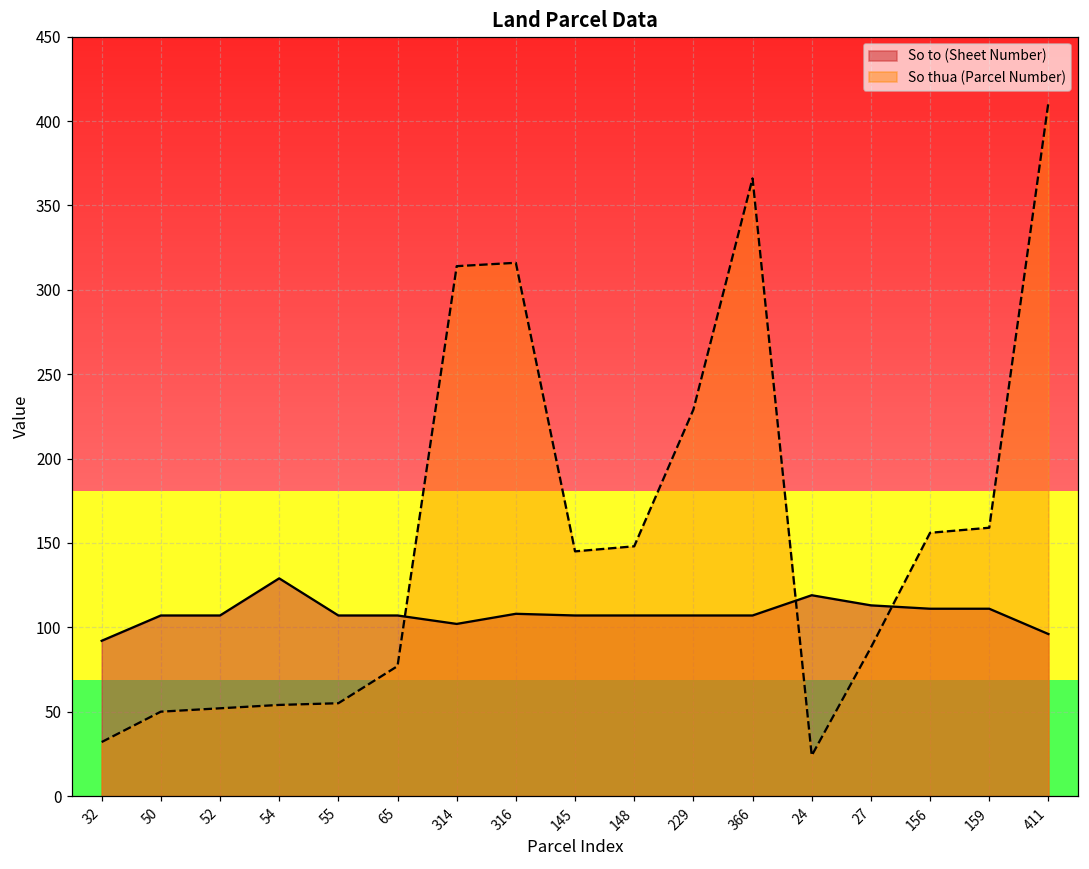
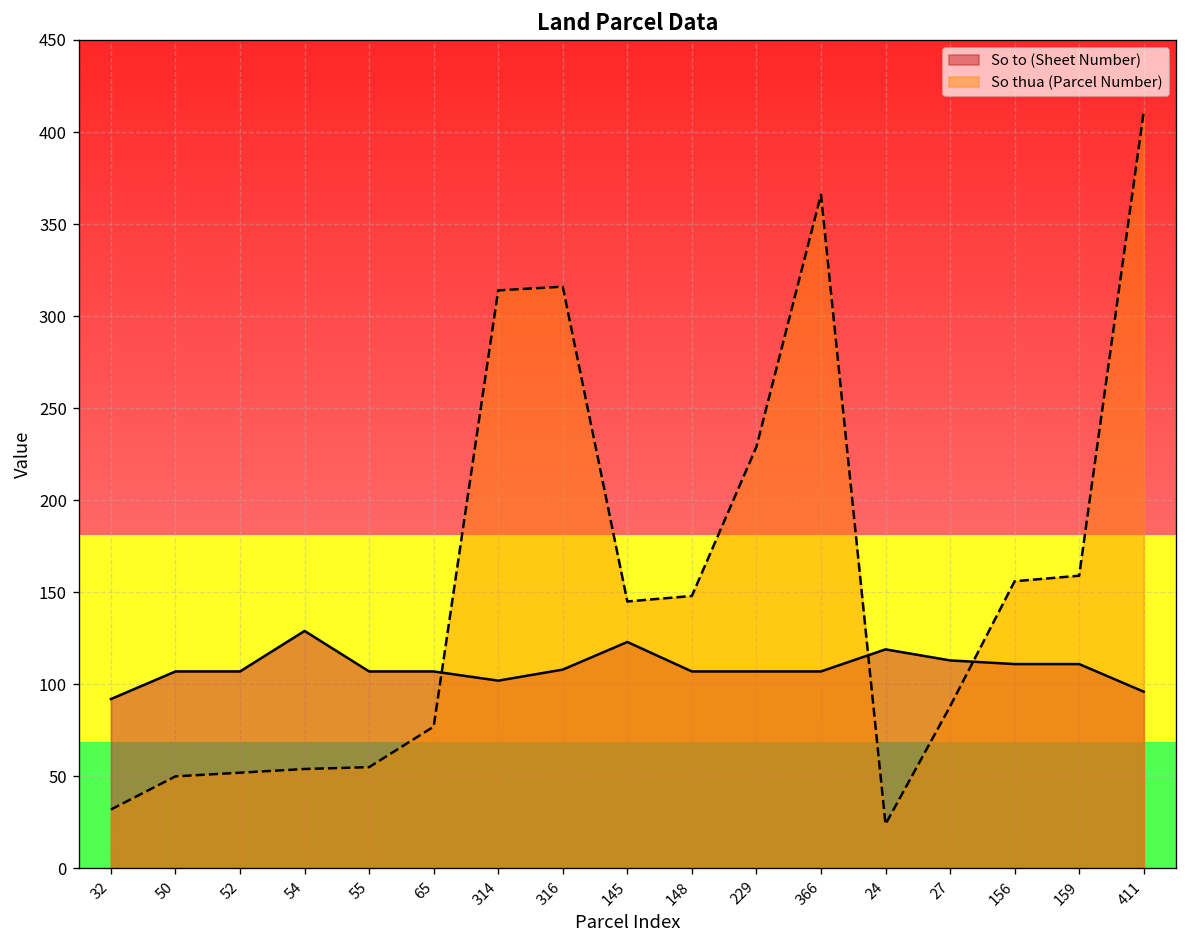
  {
    "So to (Sheet Number)": {
      "32": 92,
      "50": 107,
      "52": 107,
      "54": 129,
      "55": 107,
      "65": 107,
      "314": 102,
      "316": 108,
-     "145": 107,
+     "145": 123,
      "148": 107,
      "229": 107,
      "366": 107,
      "24": 119,
      "27": 113,
      "156": 111,
      "159": 111,
      "411": 96
    },
    "So thua (Parcel Number)": {
      "32": 32,
      "50": 50,
      "52": 52,
      "54": 54,
      "55": 55,
      "65": 77,
      "314": 314,
      "316": 316,
      "145": 145,
      "148": 148,
      "229": 229,
      "366": 366,
      "24": 24,
      "27": 88,
      "156": 156,
      "159": 159,
      "411": 411
    }
  }
